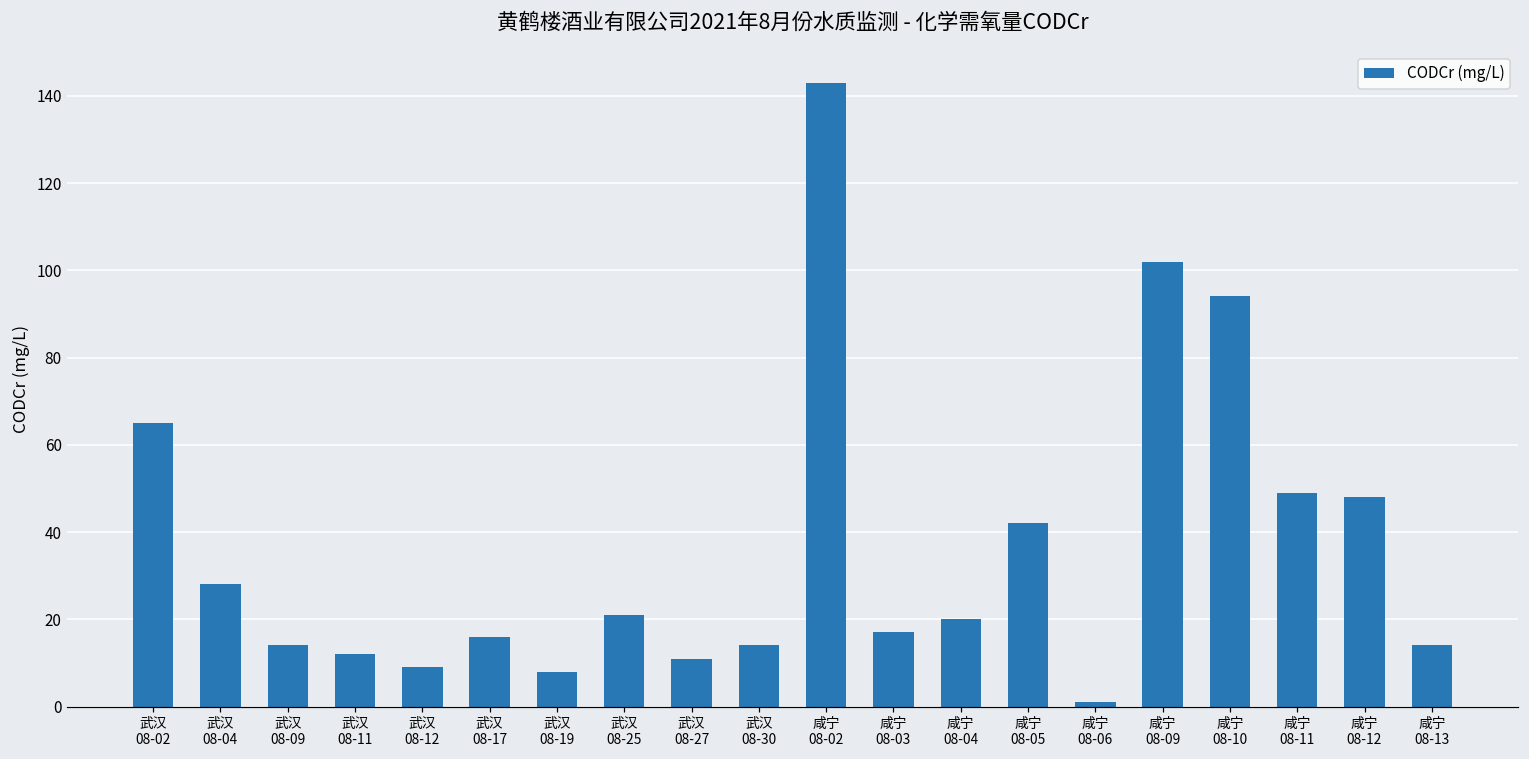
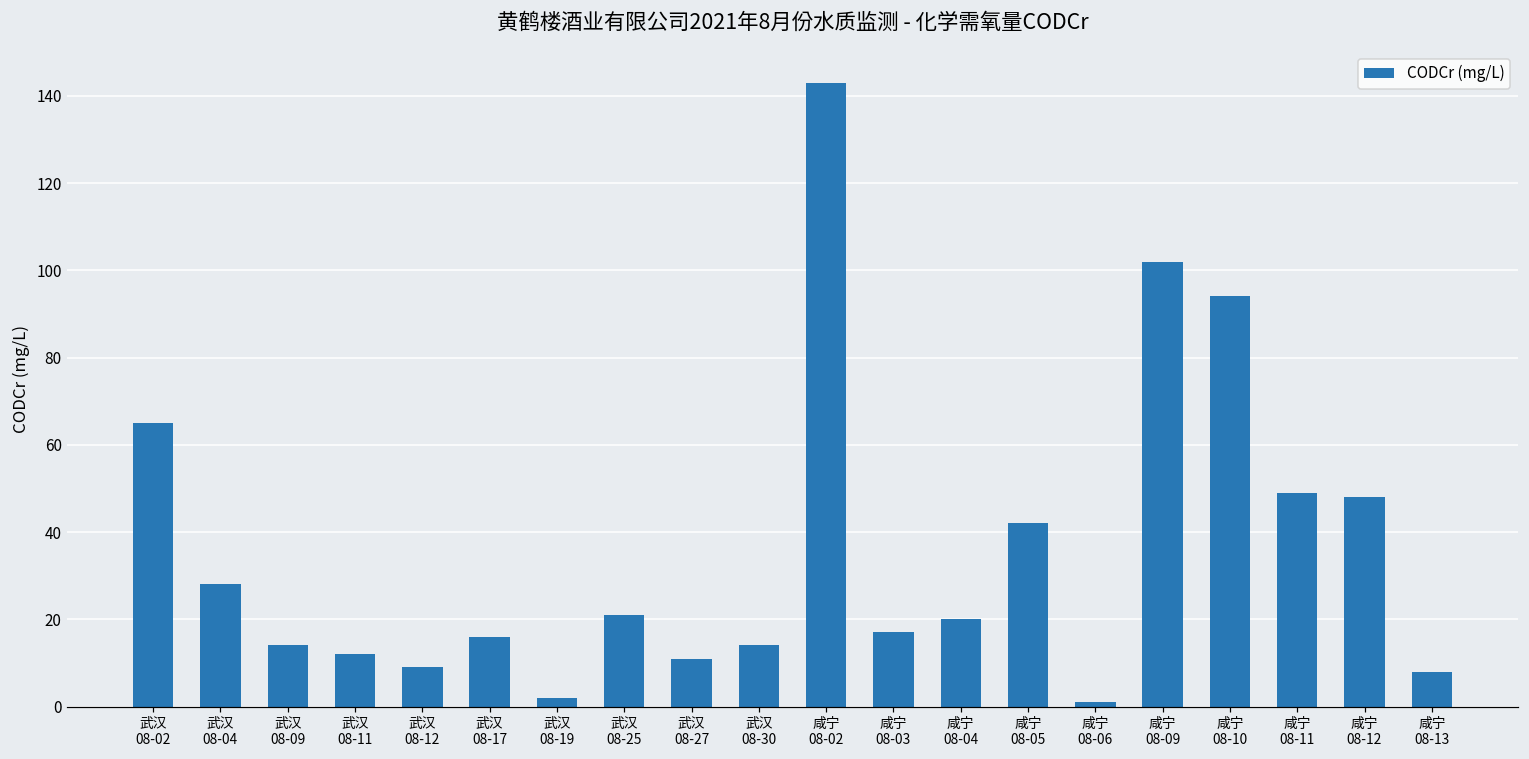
  {
    "武汉 08-02": 65,
    "武汉 08-04": 28,
    "武汉 08-09": 14,
    "武汉 08-11": 12,
    "武汉 08-12": 9,
    "武汉 08-17": 16,
-   "武汉 08-19": 8,
+   "武汉 08-19": 2,
    "武汉 08-25": 21,
    "武汉 08-27": 11,
    "武汉 08-30": 14,
    "咸宁 08-02": 143,
    "咸宁 08-03": 17,
    "咸宁 08-04": 20,
    "咸宁 08-05": 42,
    "咸宁 08-06": 1,
    "咸宁 08-09": 102,
    "咸宁 08-10": 94,
    "咸宁 08-11": 49,
    "咸宁 08-12": 48,
-   "咸宁 08-13": 14
+   "咸宁 08-13": 8
  }
